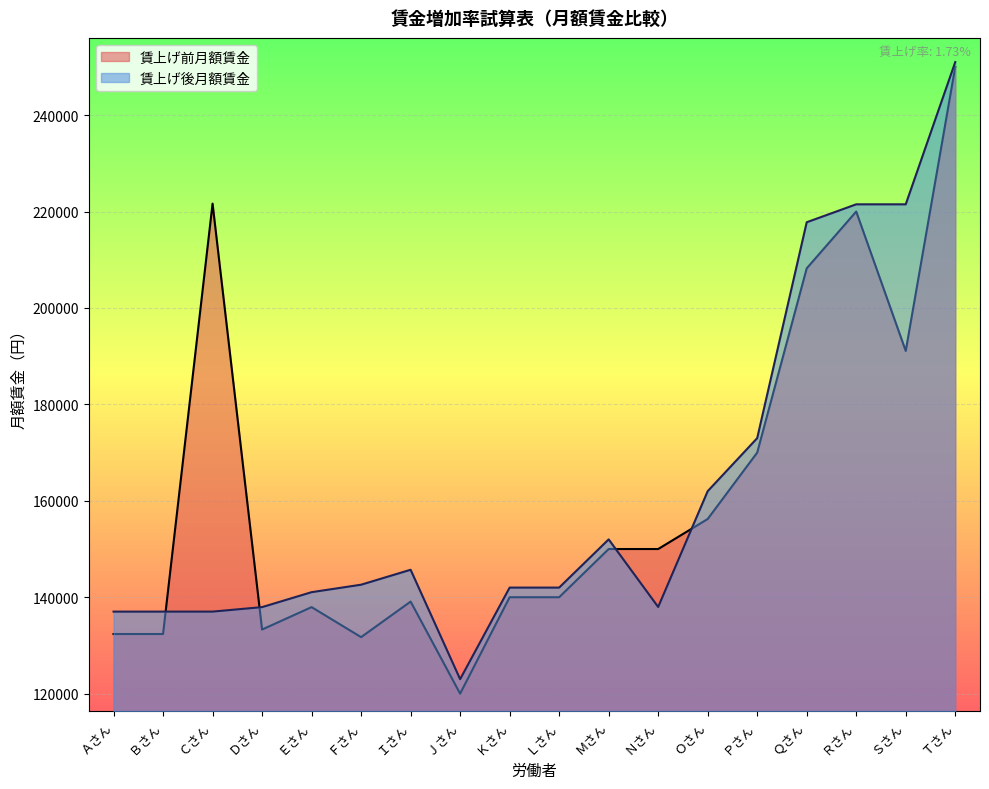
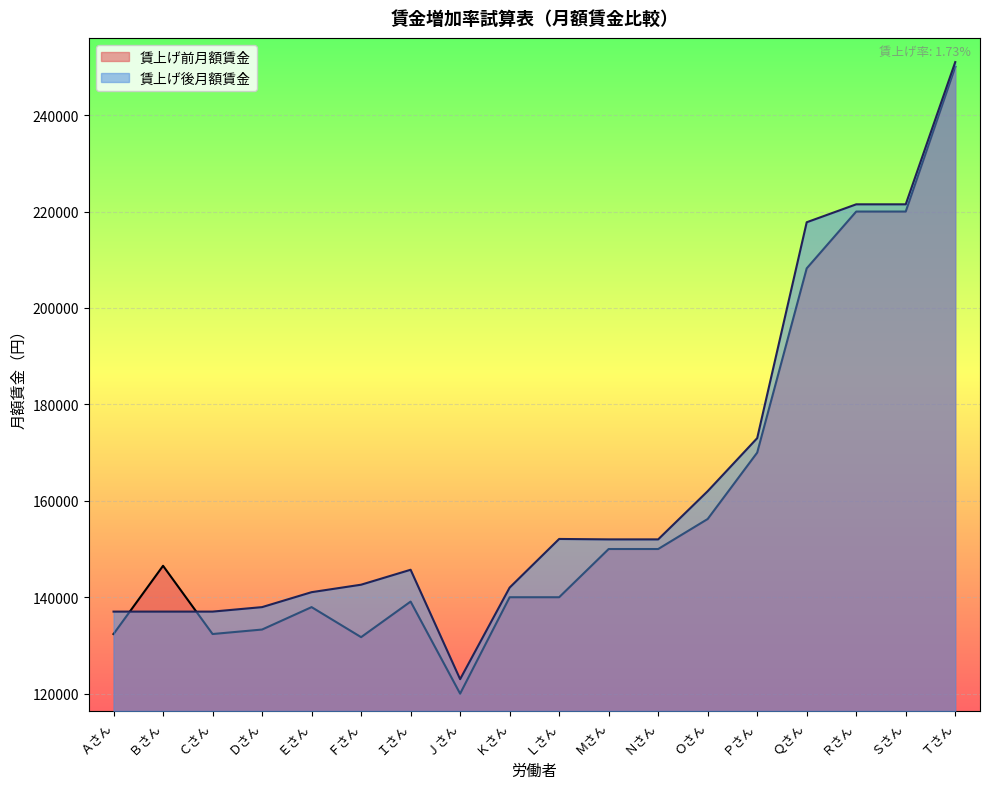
  {
    "賃上げ前月額賃金": {
      "Ａさん": 132000,
-     "Ｂさん": 132000,
-     "Ｃさん": 222000,
+     "Ｂさん": 147000,
+     "Ｃさん": 132000,
      "Ｄさん": 133000,
      "Ｅさん": 138000,
      "Ｆさん": 132000,
      "Ｉさん": 139000,
      "Ｊさん": 120000,
      "Ｋさん": 140000,
      "Ｌさん": 140000,
      "Ｍさん": 150000,
      "Ｎさん": 150000,
      "Ｏさん": 156000,
      "Ｐさん": 170000,
      "Ｑさん": 208000,
      "Ｒさん": 220000,
-     "Ｓさん": 191000,
+     "Ｓさん": 220000,
      "Ｔさん": 250000
    },
    "賃上げ後月額賃金": {
      "Ａさん": 137000,
      "Ｂさん": 137000,
      "Ｃさん": 137000,
      "Ｄさん": 138000,
      "Ｅさん": 141000,
      "Ｆさん": 143000,
      "Ｉさん": 146000,
      "Ｊさん": 123000,
      "Ｋさん": 142000,
-     "Ｌさん": 142000,
+     "Ｌさん": 152000,
      "Ｍさん": 152000,
-     "Ｎさん": 138000,
+     "Ｎさん": 152000,
      "Ｏさん": 162000,
      "Ｐさん": 173000,
      "Ｑさん": 218000,
      "Ｒさん": 222000,
      "Ｓさん": 222000
    }
  }
